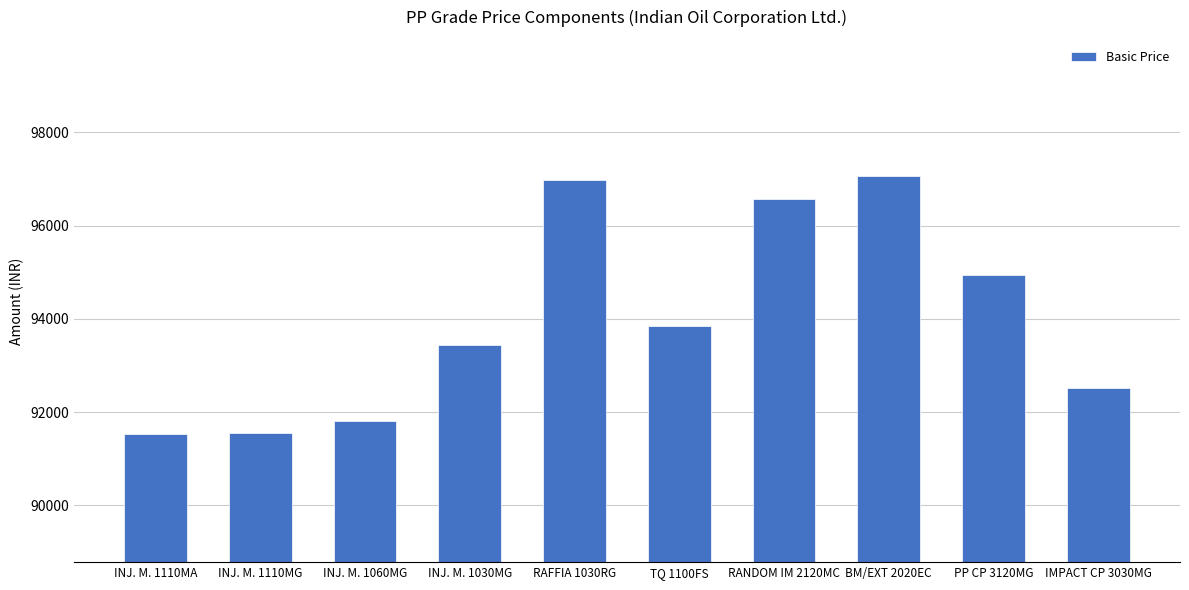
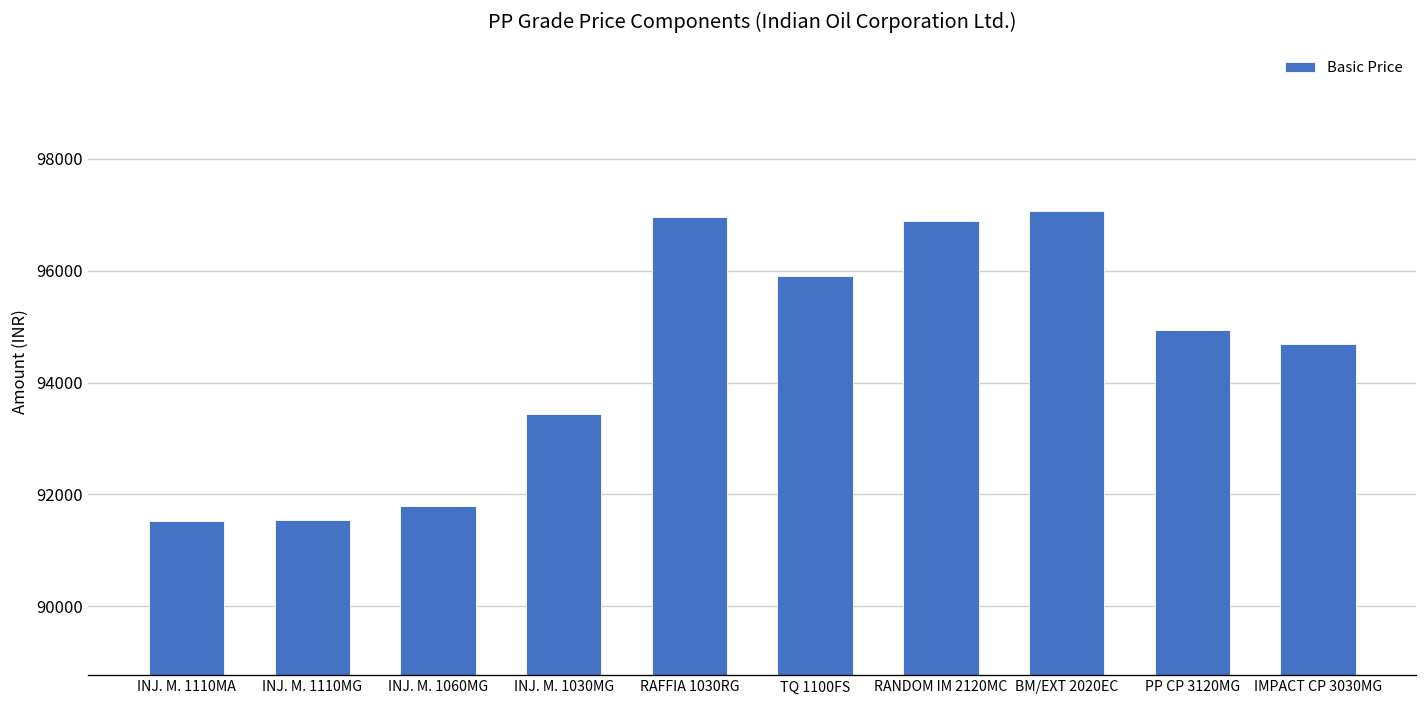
  {
    "INJ. M. 1110MA": 91500,
    "INJ. M. 1110MG": 91500,
    "INJ. M. 1060MG": 91800,
    "INJ. M. 1030MG": 93400,
    "RAFFIA 1030RG": 97000,
-   "TQ 1100FS": 93800,
-   "RANDOM IM 2120MC": 96600,
+   "TQ 1100FS": 95900,
+   "RANDOM IM 2120MC": 96900,
    "BM/EXT 2020EC": 97100,
    "PP CP 3120MG": 94900,
-   "IMPACT CP 3030MG": 92500
+   "IMPACT CP 3030MG": 94700
  }
